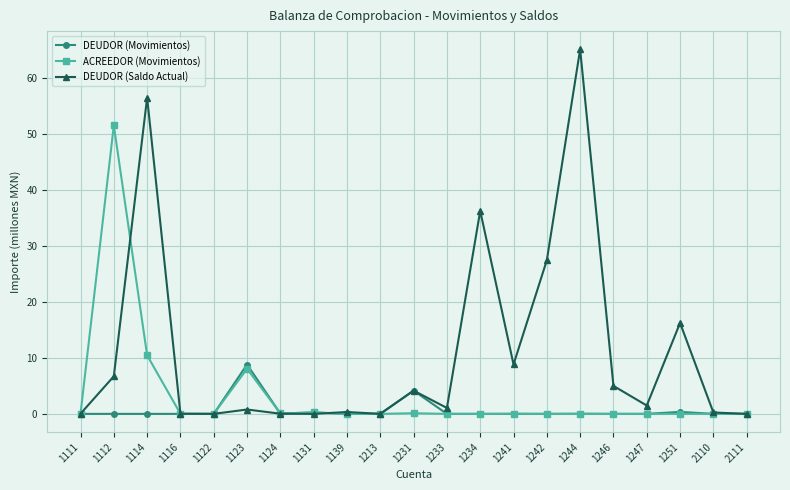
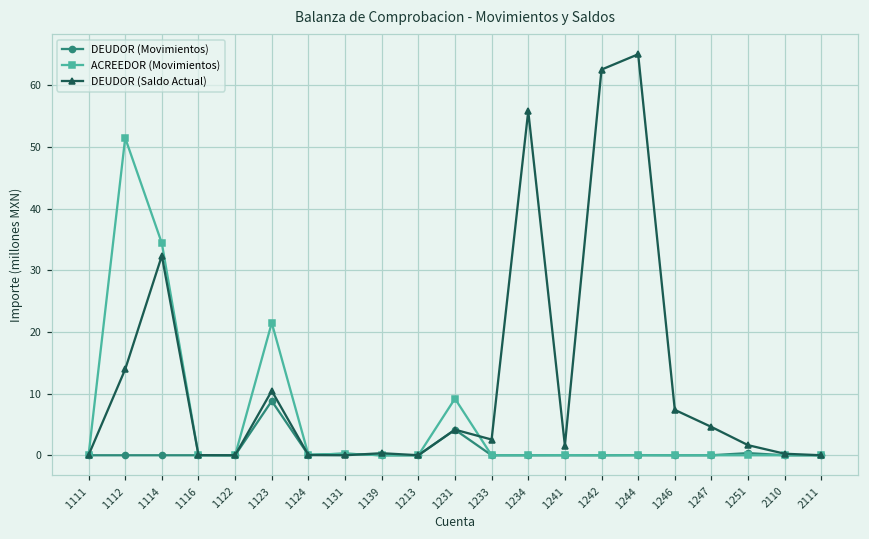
  {
    "DEUDOR (Movimientos)": {
      "1112": 0,
      "1114": 0,
      "1123": 9
    },
    "ACREEDOR (Movimientos)": {
      "1112": 51,
-     "1114": 10,
-     "1123": 8,
-     "1231": 0
+     "1114": 34,
+     "1123": 21,
+     "1231": 9
    },
    "DEUDOR (Saldo Actual)": {
-     "1112": 7,
-     "1114": 56,
-     "1123": 1,
-     "1233": 1,
-     "1234": 36,
-     "1241": 9,
-     "1242": 27,
+     "1112": 14,
+     "1114": 32,
+     "1123": 10,
+     "1233": 3,
+     "1234": 56,
+     "1241": 2,
+     "1242": 63,
      "1244": 65,
-     "1246": 5,
-     "1247": 1,
-     "1251": 16
+     "1246": 7,
+     "1247": 5,
+     "1251": 2
    }
  }
